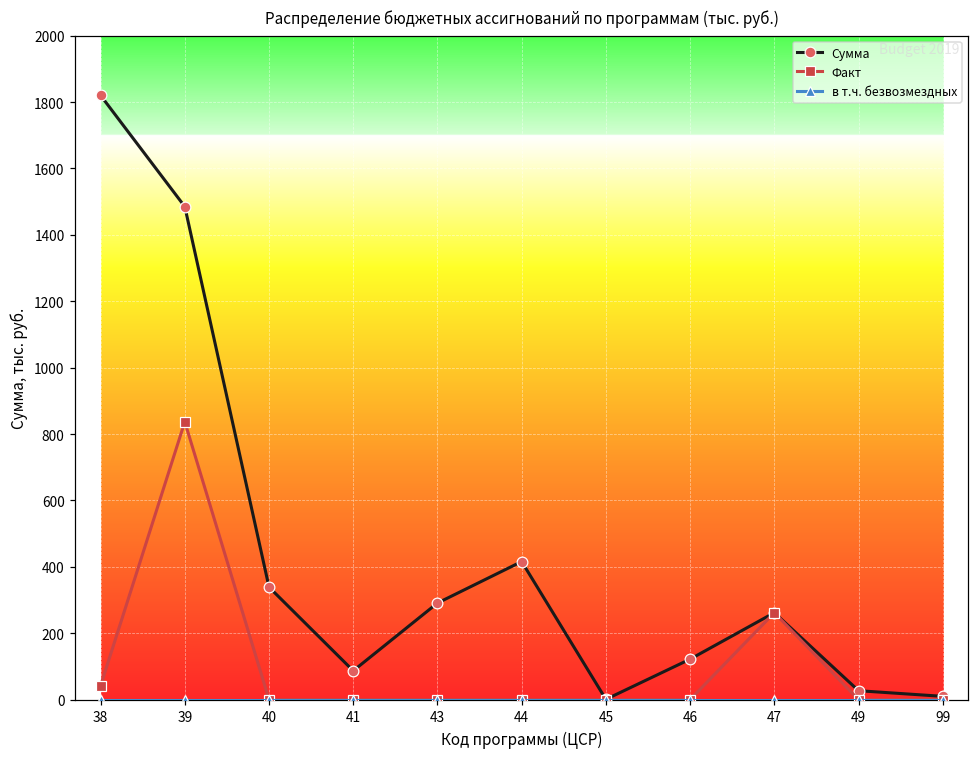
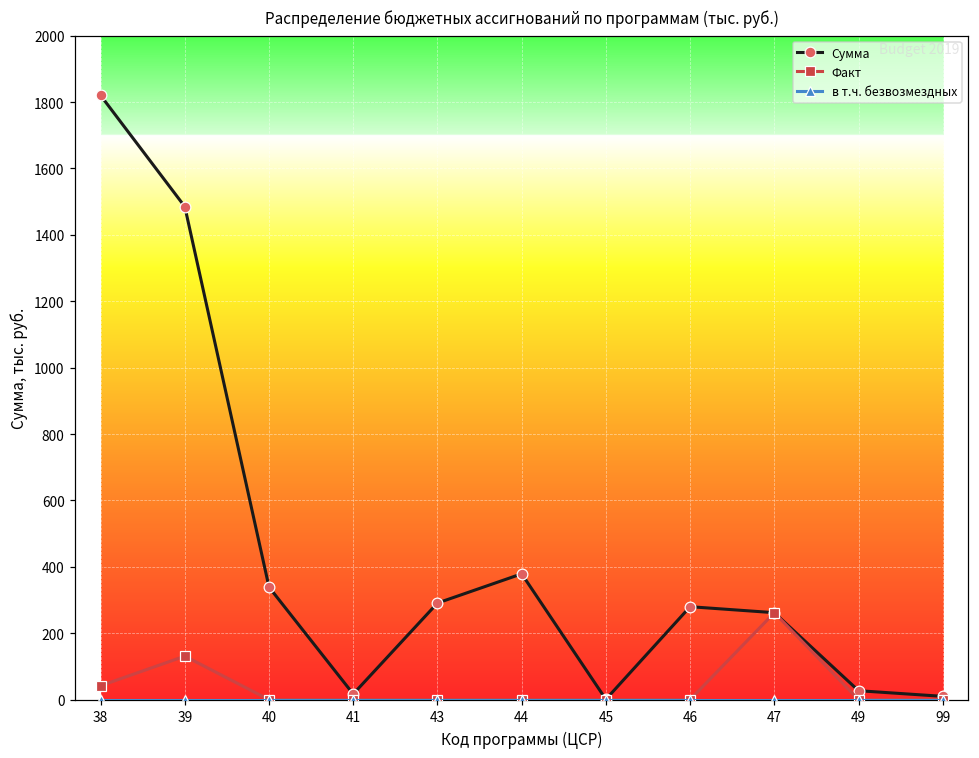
  {
    "Сумма": {
      "38": 1820,
      "39": 1490,
      "40": 340,
-     "41": 90,
+     "41": 20,
      "43": 290,
-     "44": 420,
-     "46": 120,
+     "44": 380,
+     "46": 280,
      "49": 30,
      "99": 10
    },
    "Факт": {
      "38": 40,
-     "39": 840
+     "39": 130
    },
    "в т.ч. безвозмездных": {
      "38": 0,
      "39": 0,
      "47": 0
    }
  }
